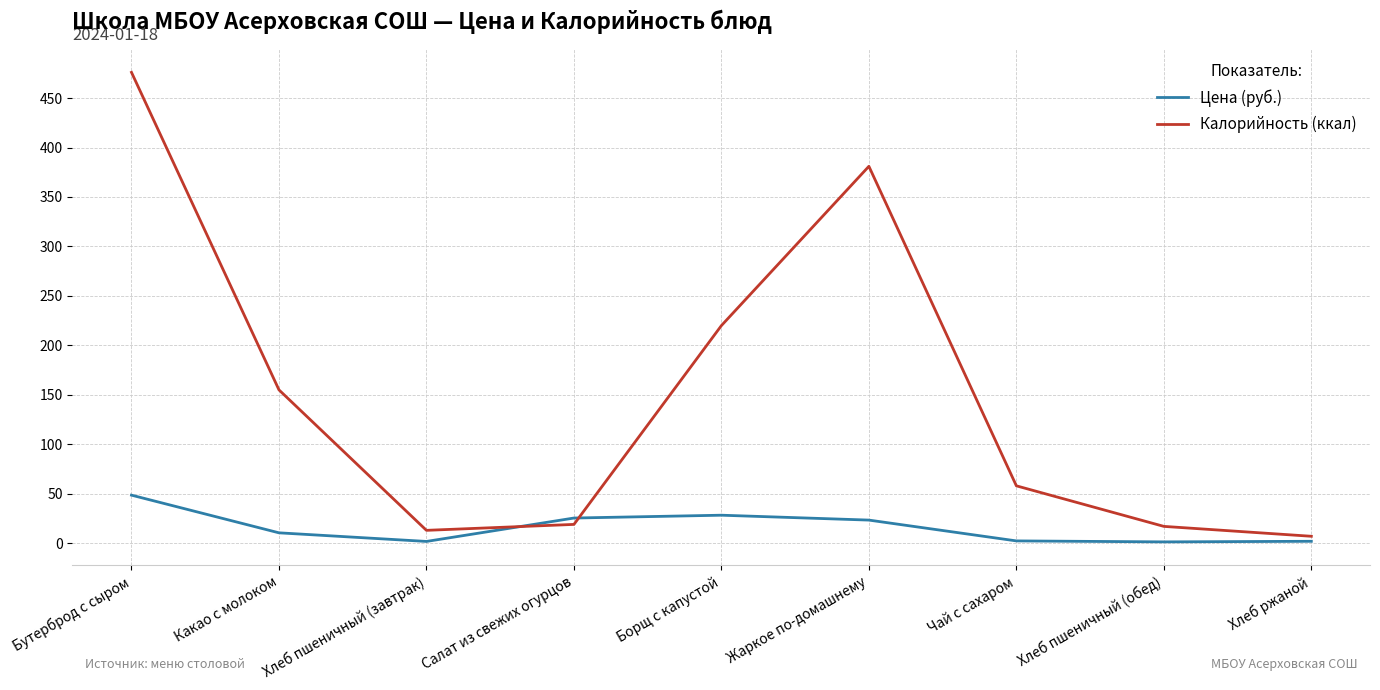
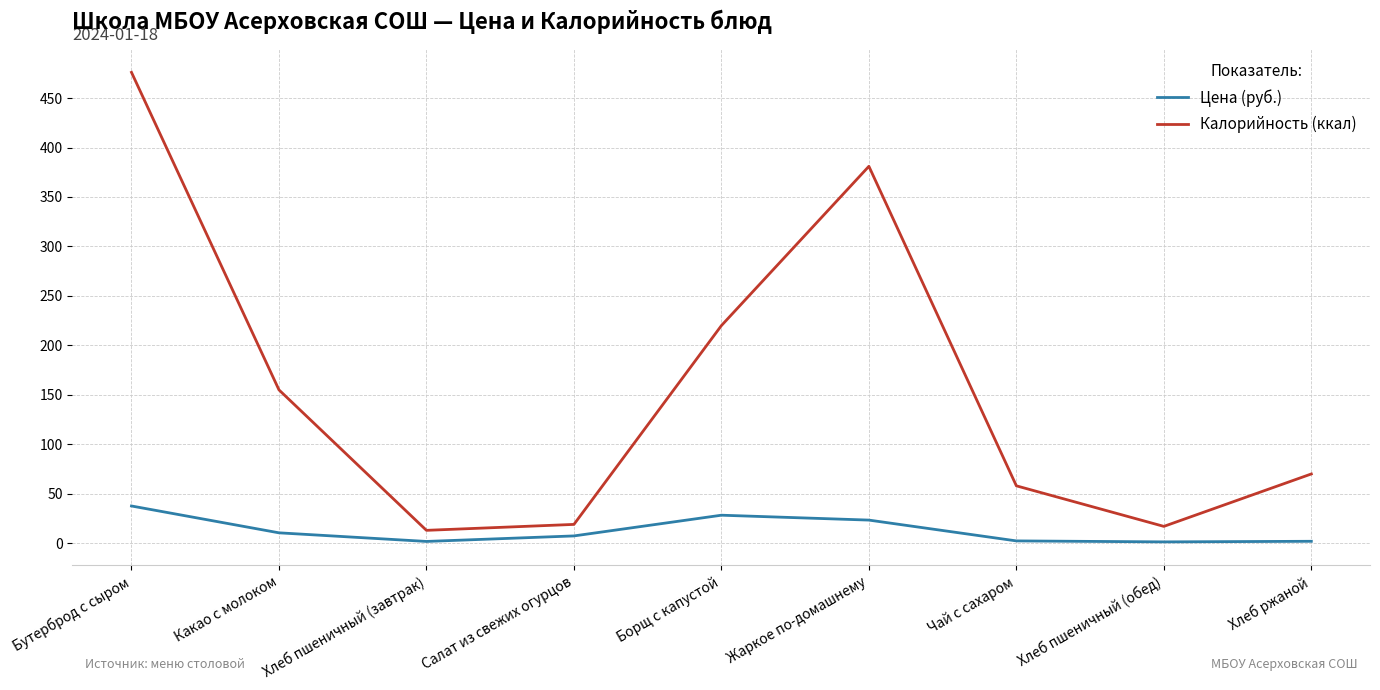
  {
    "Цена (руб.)": {
-     "Бутерброд с сыром": 50,
+     "Бутерброд с сыром": 40,
      "Какао с молоком": 10,
      "Хлеб пшеничный (завтрак)": 0,
-     "Салат из свежих огурцов": 30,
+     "Салат из свежих огурцов": 10,
      "Борщ с капустой": 30,
      "Жаркое по-домашнему": 20,
      "Чай с сахаром": 0,
      "Хлеб пшеничный (обед)": 0,
      "Хлеб ржаной": 0
    },
    "Калорийность (ккал)": {
      "Бутерброд с сыром": 480,
      "Какао с молоком": 160,
      "Хлеб пшеничный (завтрак)": 10,
      "Салат из свежих огурцов": 20,
      "Борщ с капустой": 220,
      "Жаркое по-домашнему": 380,
      "Чай с сахаром": 60,
      "Хлеб пшеничный (обед)": 20,
-     "Хлеб ржаной": 10
+     "Хлеб ржаной": 70
    }
  }
